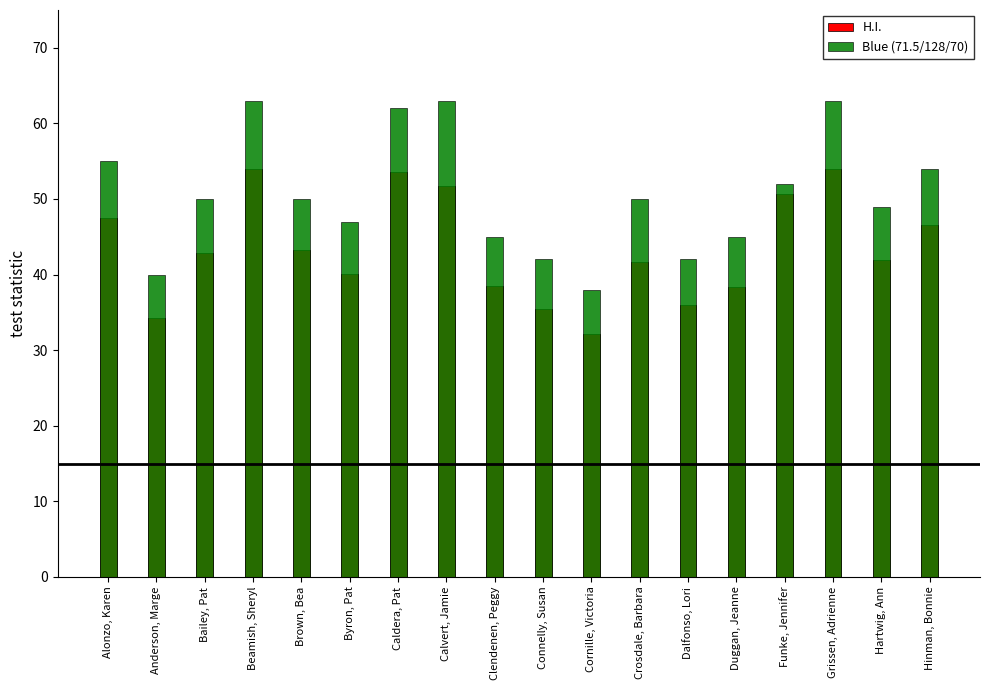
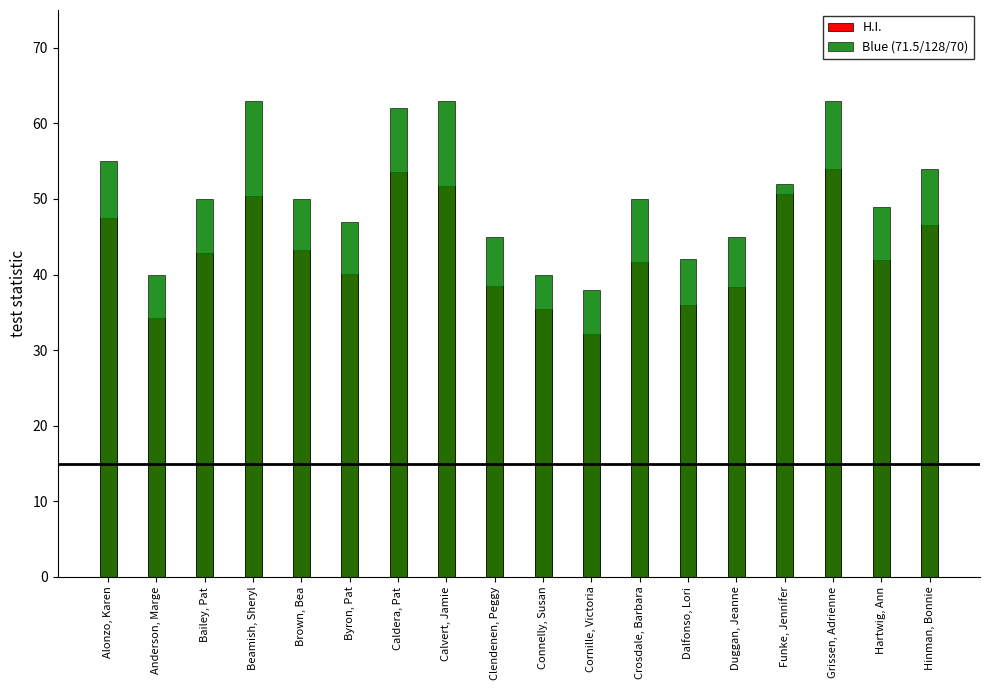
  {
    "H.I.": {
-     "Beamish, Sheryl": 54
+     "Beamish, Sheryl": 50
    },
    "Blue (71.5/128/70)": {
      "Alonzo, Karen": 55,
      "Anderson, Marge": 40,
      "Bailey, Pat": 50,
      "Beamish, Sheryl": 63,
      "Brown, Bea": 50,
      "Byron, Pat": 47,
      "Caldera, Pat": 62,
      "Calvert, Jamie": 63,
      "Clendenen, Peggy": 45,
-     "Connelly, Susan": 42,
+     "Connelly, Susan": 40,
      "Cornille, Victoria": 38,
      "Crosdale, Barbara": 50,
      "Dalfonso, Lori": 42,
      "Duggan, Jeanne": 45,
      "Funke, Jennifer": 52,
      "Grissen, Adrienne": 63,
      "Hartwig, Ann": 49,
      "Hinman, Bonnie": 54
    }
  }
